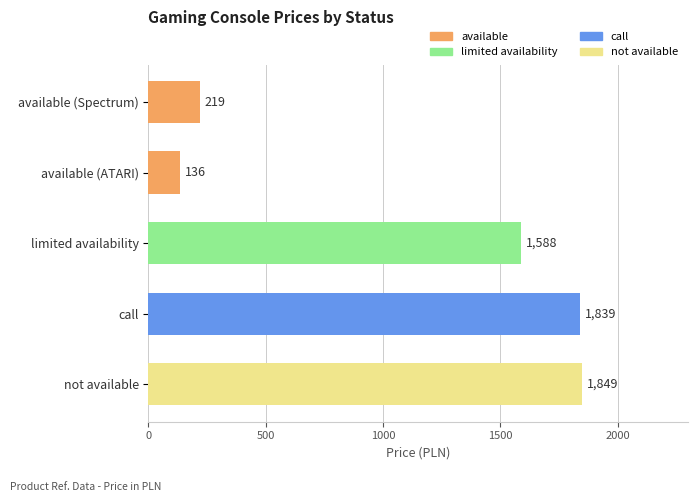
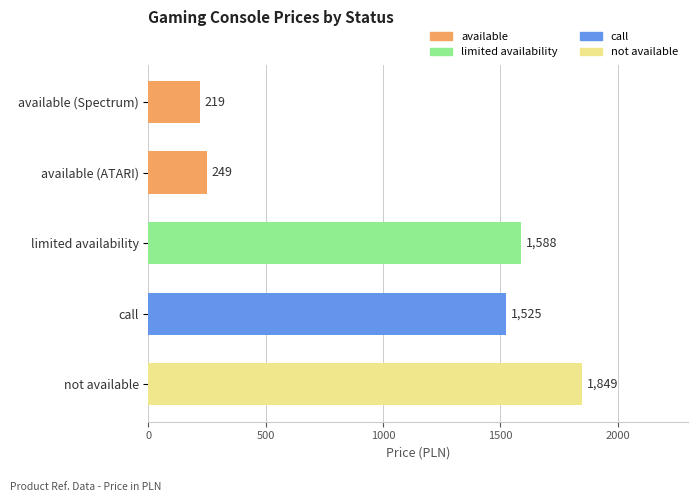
  {
    "available (Spectrum)": "219",
-   "available (ATARI)": "136",
+   "available (ATARI)": "249",
    "limited availability": "1,588",
-   "call": "1,839",
+   "call": "1,525",
    "not available": "1,849"
  }
